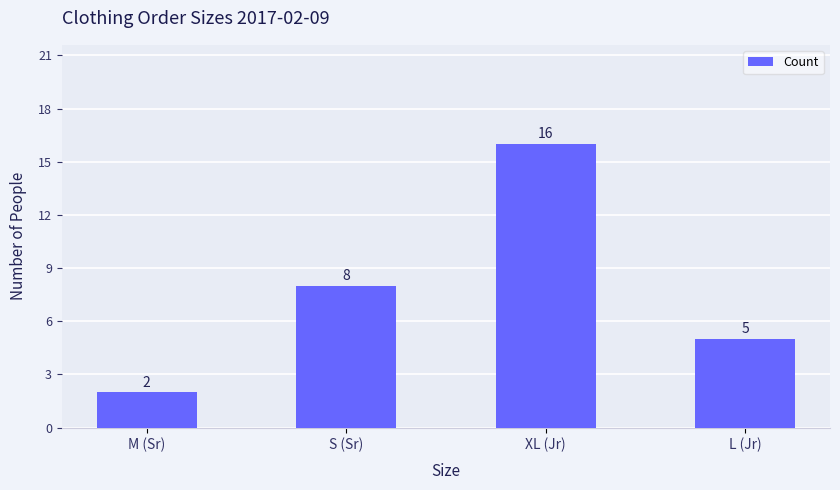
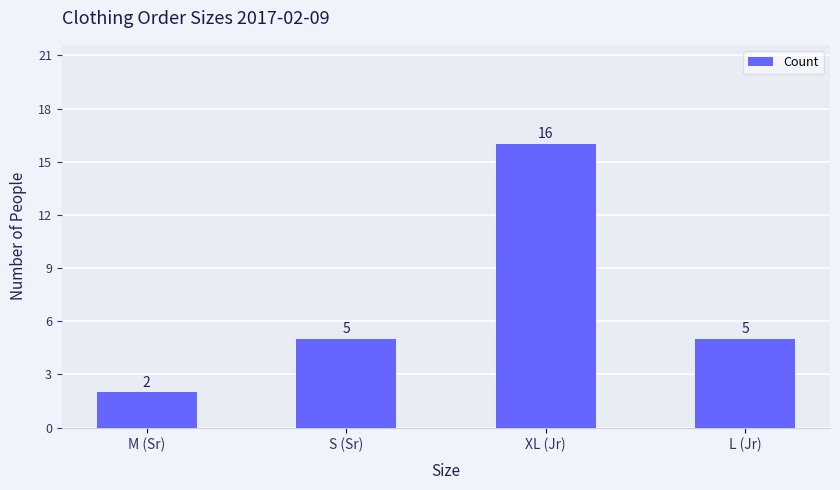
  {
    "M (Sr)": 2,
-   "S (Sr)": 8,
+   "S (Sr)": 5,
    "XL (Jr)": 16,
    "L (Jr)": 5
  }
